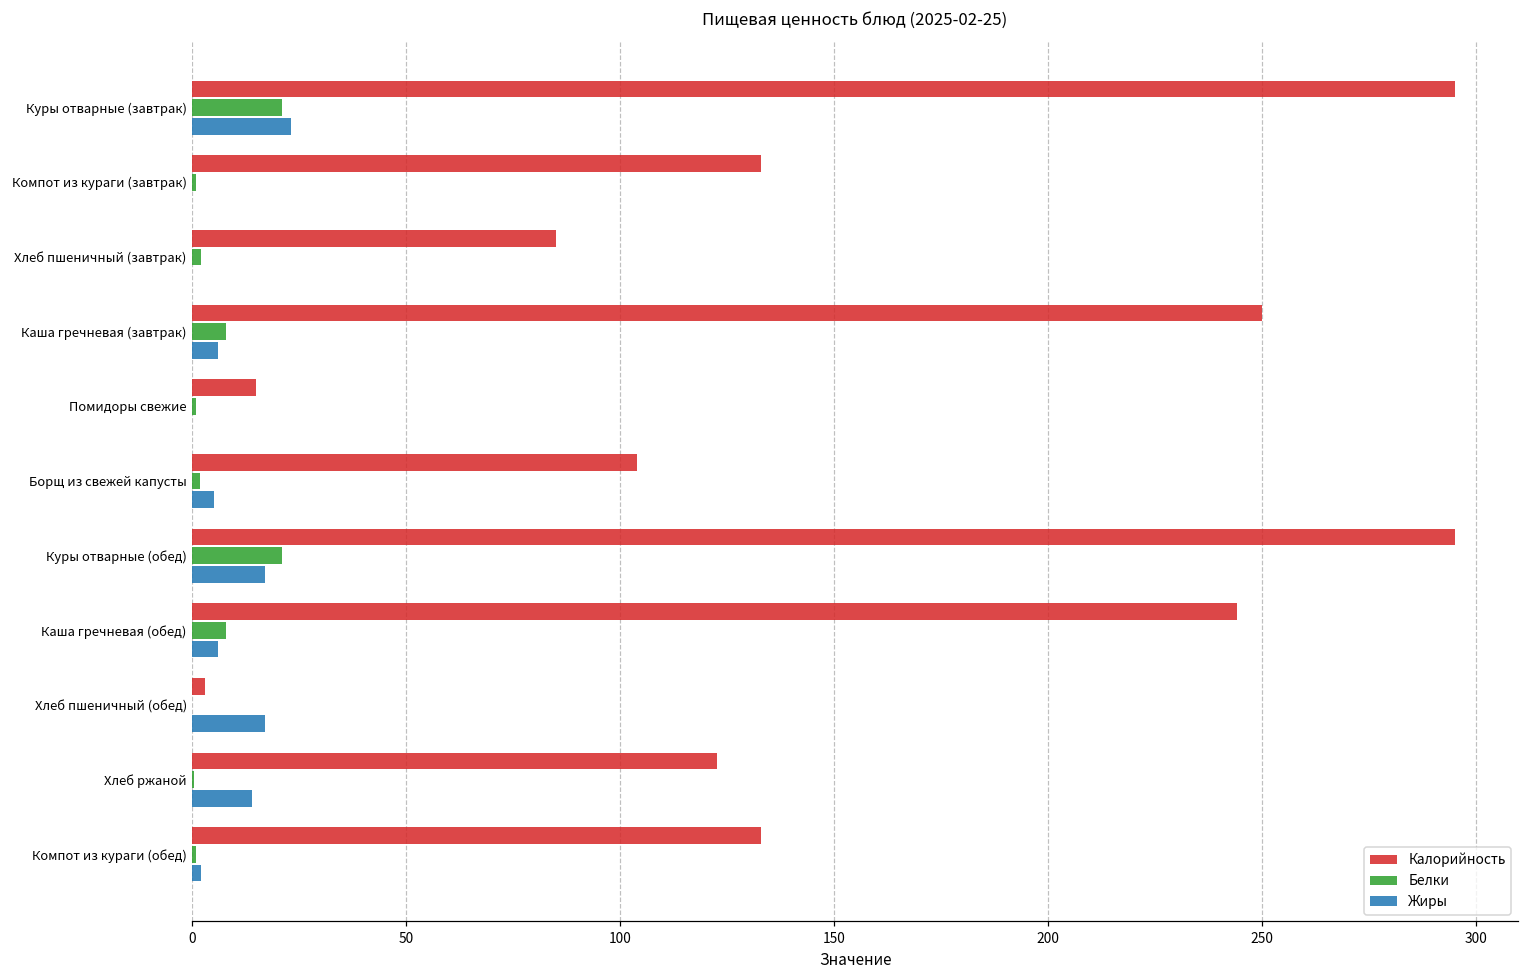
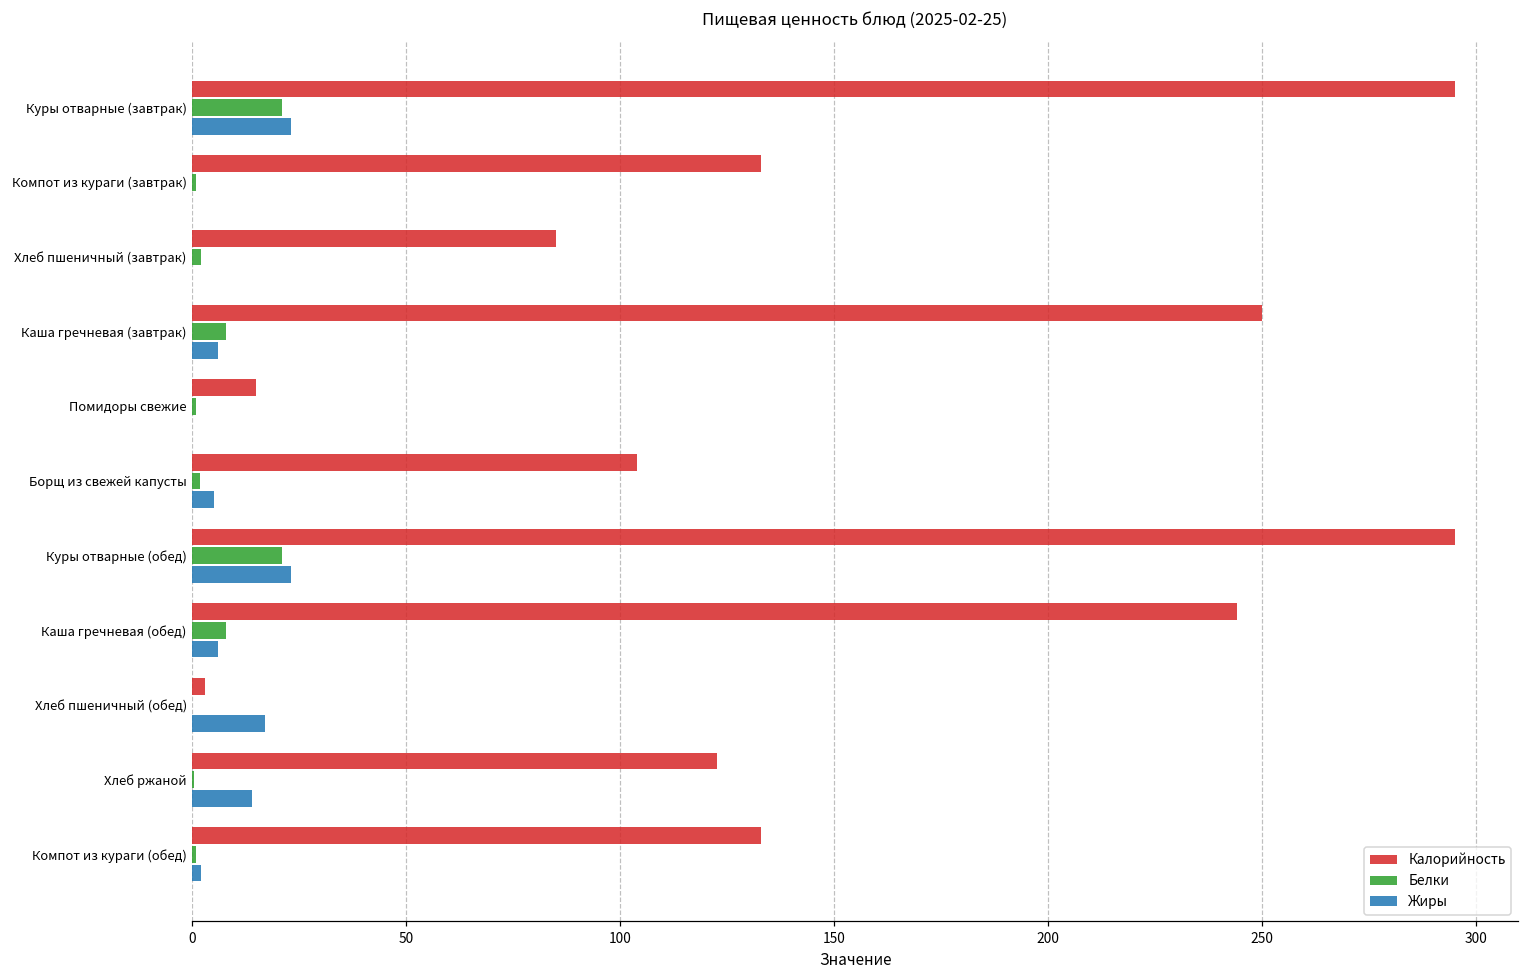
  {
    "Калорийность": {
      "Куры отварные (завтрак)": 295,
      "Компот из кураги (завтрак)": 133,
      "Хлеб пшеничный (завтрак)": 85,
      "Каша гречневая (завтрак)": 250,
      "Помидоры свежие": 15,
      "Борщ из свежей капусты": 104,
      "Куры отварные (обед)": 295,
      "Каша гречневая (обед)": 244,
      "Хлеб пшеничный (обед)": 3,
      "Хлеб ржаной": 123,
      "Компот из кураги (обед)": 133
    },
    "Белки": {
      "Куры отварные (завтрак)": 21,
      "Компот из кураги (завтрак)": 1,
      "Хлеб пшеничный (завтрак)": 2,
      "Каша гречневая (завтрак)": 8,
      "Помидоры свежие": 1,
      "Борщ из свежей капусты": 2,
      "Куры отварные (обед)": 21,
      "Каша гречневая (обед)": 8,
      "Хлеб пшеничный (обед)": 0,
      "Компот из кураги (обед)": 1
    },
    "Жиры": {
      "Куры отварные (завтрак)": 23,
      "Компот из кураги (завтрак)": 0,
      "Хлеб пшеничный (завтрак)": 0,
      "Каша гречневая (завтрак)": 6,
      "Помидоры свежие": 0,
      "Борщ из свежей капусты": 5,
-     "Куры отварные (обед)": 17,
+     "Куры отварные (обед)": 23,
      "Каша гречневая (обед)": 6,
      "Хлеб пшеничный (обед)": 17,
      "Хлеб ржаной": 14,
      "Компот из кураги (обед)": 2
    }
  }
